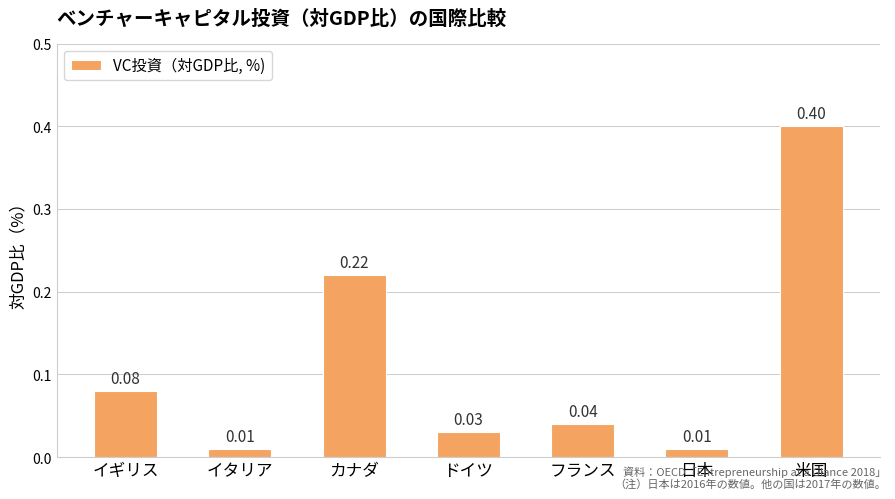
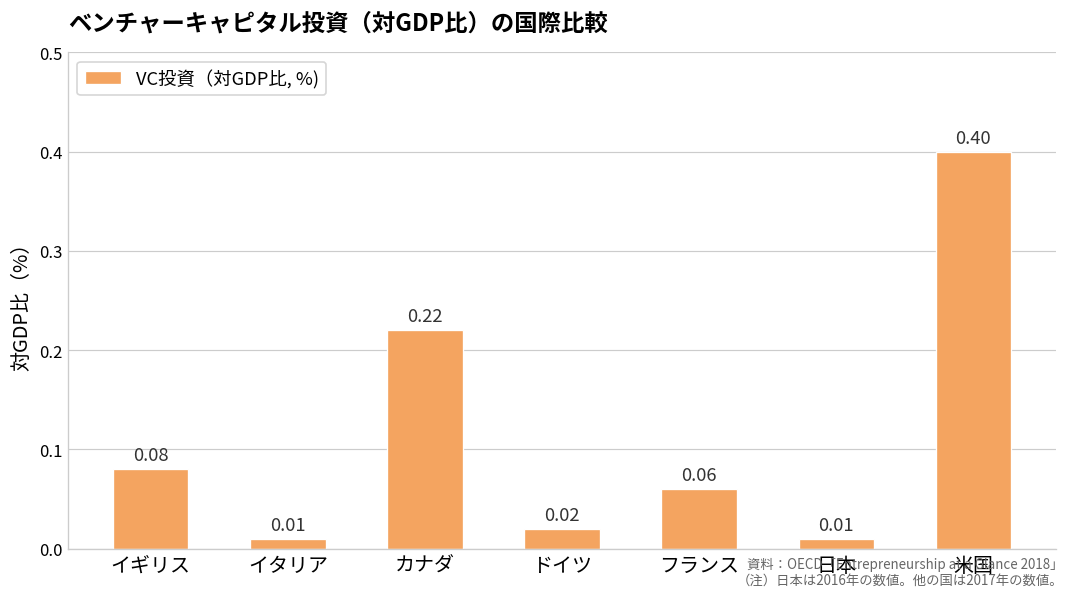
  {
    "イギリス": 0.08,
    "イタリア": 0.01,
    "カナダ": 0.22,
-   "ドイツ": 0.03,
-   "フランス": 0.04,
+   "ドイツ": 0.02,
+   "フランス": 0.06,
    "日本": 0.01,
    "米国": 0.40
  }
